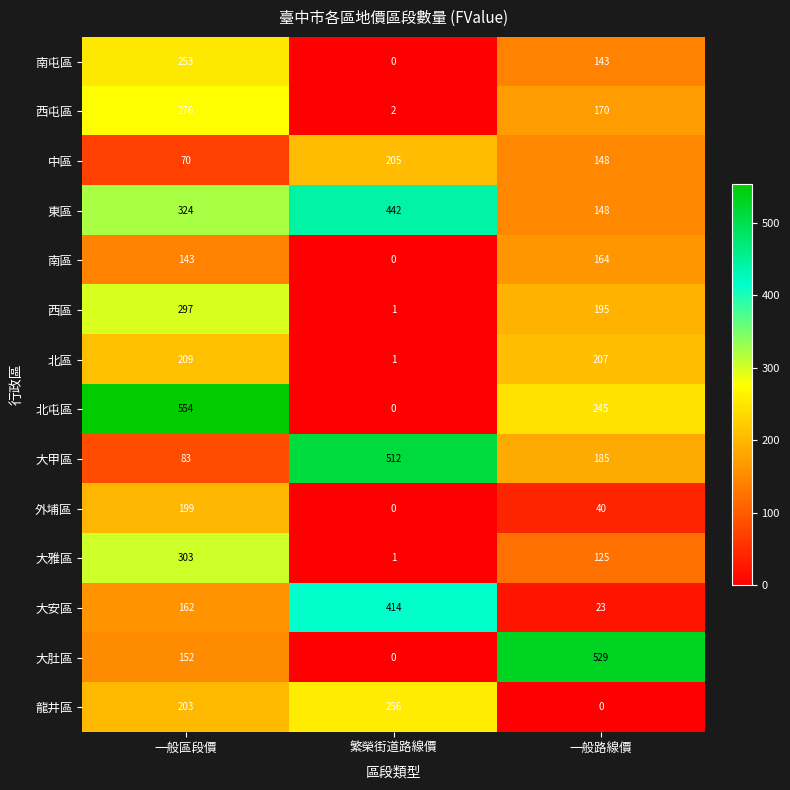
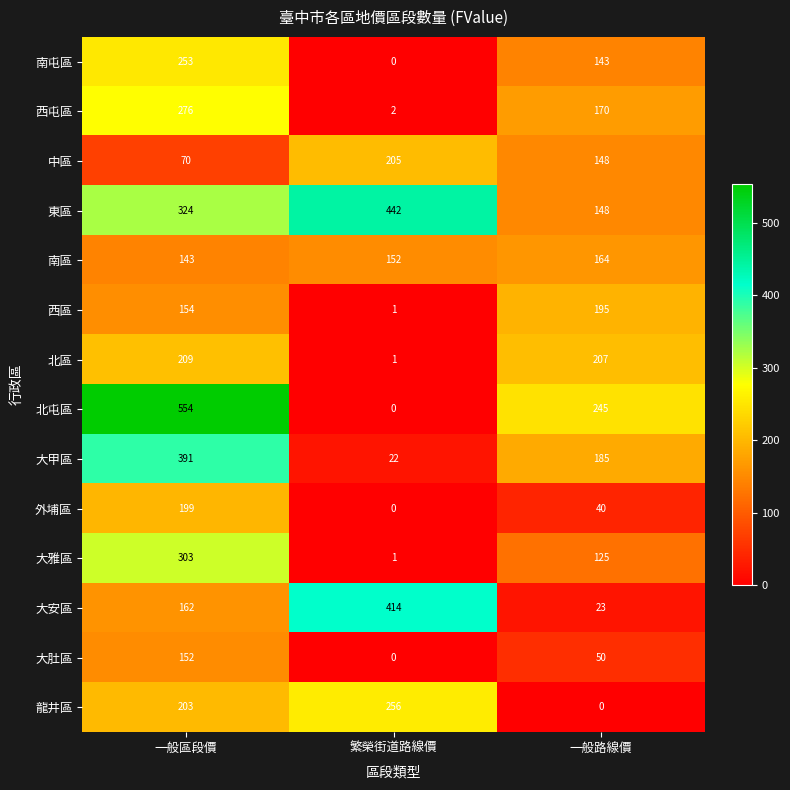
  {
    "南屯區": {
      "一般區段價": 253,
      "繁榮街道路線價": 0,
      "一般路線價": 143
    },
    "西屯區": {
      "一般區段價": 276,
      "繁榮街道路線價": 2,
      "一般路線價": 170
    },
    "中區": {
      "一般區段價": 70,
      "繁榮街道路線價": 205,
      "一般路線價": 148
    },
    "東區": {
      "一般區段價": 324,
      "繁榮街道路線價": 442,
      "一般路線價": 148
    },
    "南區": {
      "一般區段價": 143,
-     "繁榮街道路線價": 0,
+     "繁榮街道路線價": 152,
      "一般路線價": 164
    },
    "西區": {
-     "一般區段價": 297,
+     "一般區段價": 154,
      "繁榮街道路線價": 1,
      "一般路線價": 195
    },
    "北區": {
      "一般區段價": 209,
      "繁榮街道路線價": 1,
      "一般路線價": 207
    },
    "北屯區": {
      "一般區段價": 554,
      "繁榮街道路線價": 0,
      "一般路線價": 245
    },
    "大甲區": {
-     "一般區段價": 83,
-     "繁榮街道路線價": 512,
+     "一般區段價": 391,
+     "繁榮街道路線價": 22,
      "一般路線價": 185
    },
    "外埔區": {
      "一般區段價": 199,
      "繁榮街道路線價": 0,
      "一般路線價": 40
    },
    "大雅區": {
      "一般區段價": 303,
      "繁榮街道路線價": 1,
      "一般路線價": 125
    },
    "大安區": {
      "一般區段價": 162,
      "繁榮街道路線價": 414,
      "一般路線價": 23
    },
    "大肚區": {
      "一般區段價": 152,
      "繁榮街道路線價": 0,
-     "一般路線價": 529
+     "一般路線價": 50
    },
    "龍井區": {
      "一般區段價": 203,
      "繁榮街道路線價": 256,
      "一般路線價": 0
    }
  }
